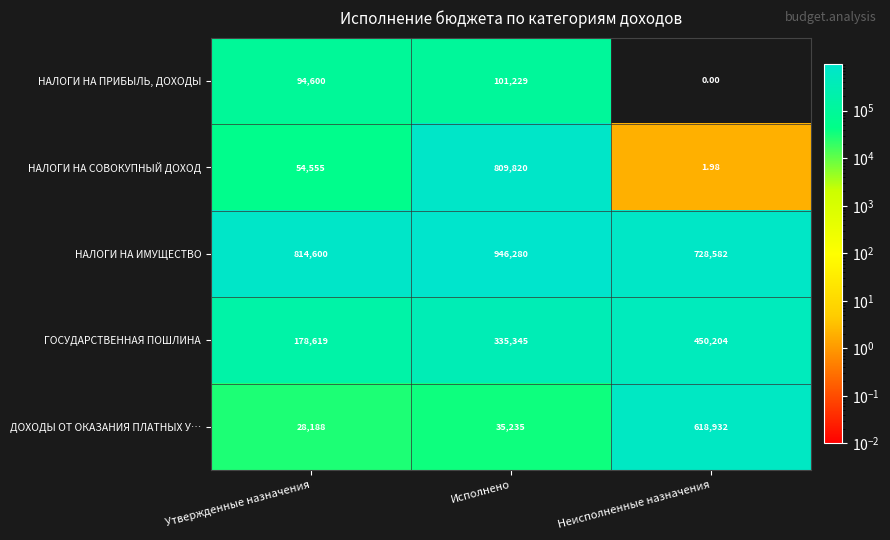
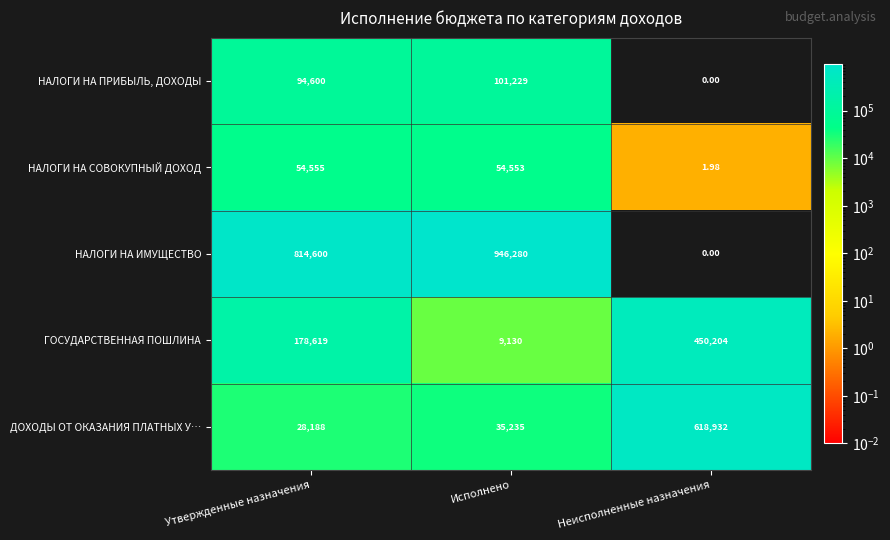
  {
    "НАЛОГИ НА ПРИБЫЛЬ, ДОХОДЫ": {
      "Утвержденные назначения": "94,600",
      "Исполнено": "101,229",
      "Неисполненные назначения": "0.00"
    },
    "НАЛОГИ НА СОВОКУПНЫЙ ДОХОД": {
      "Утвержденные назначения": "54,555",
-     "Исполнено": "809,820",
+     "Исполнено": "54,553",
      "Неисполненные назначения": "1.98"
    },
    "НАЛОГИ НА ИМУЩЕСТВО": {
      "Утвержденные назначения": "814,600",
      "Исполнено": "946,280",
-     "Неисполненные назначения": "728,582"
+     "Неисполненные назначения": "0.00"
    },
    "ГОСУДАРСТВЕННАЯ ПОШЛИНА": {
      "Утвержденные назначения": "178,619",
-     "Исполнено": "335,345",
+     "Исполнено": "9,130",
      "Неисполненные назначения": "450,204"
    },
    "ДОХОДЫ ОТ ОКАЗАНИЯ ПЛАТНЫХ У…": {
      "Утвержденные назначения": "28,188",
      "Исполнено": "35,235",
      "Неисполненные назначения": "618,932"
    }
  }
